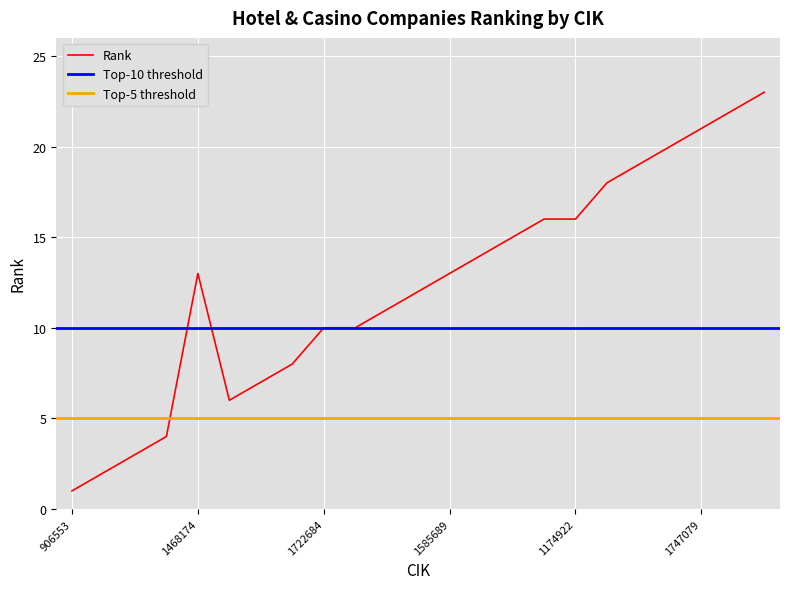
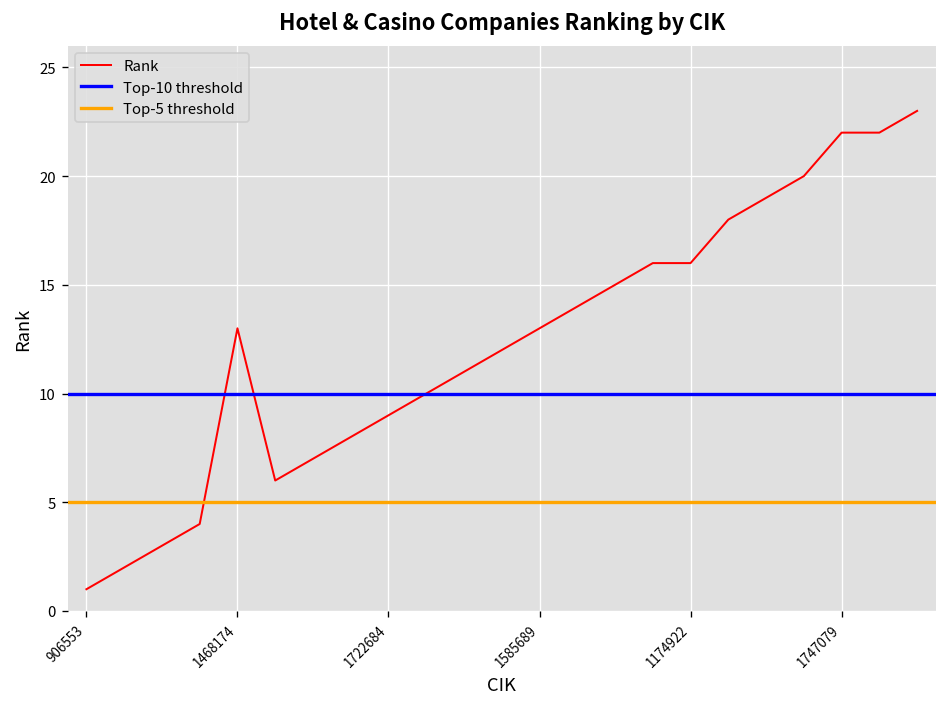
  {
    "906553": 1,
    "1468174": 13,
-   "1722684": 10,
+   "1722684": 9,
    "1585689": 13,
    "1174922": 16,
-   "1747079": 21
+   "1747079": 22
  }
